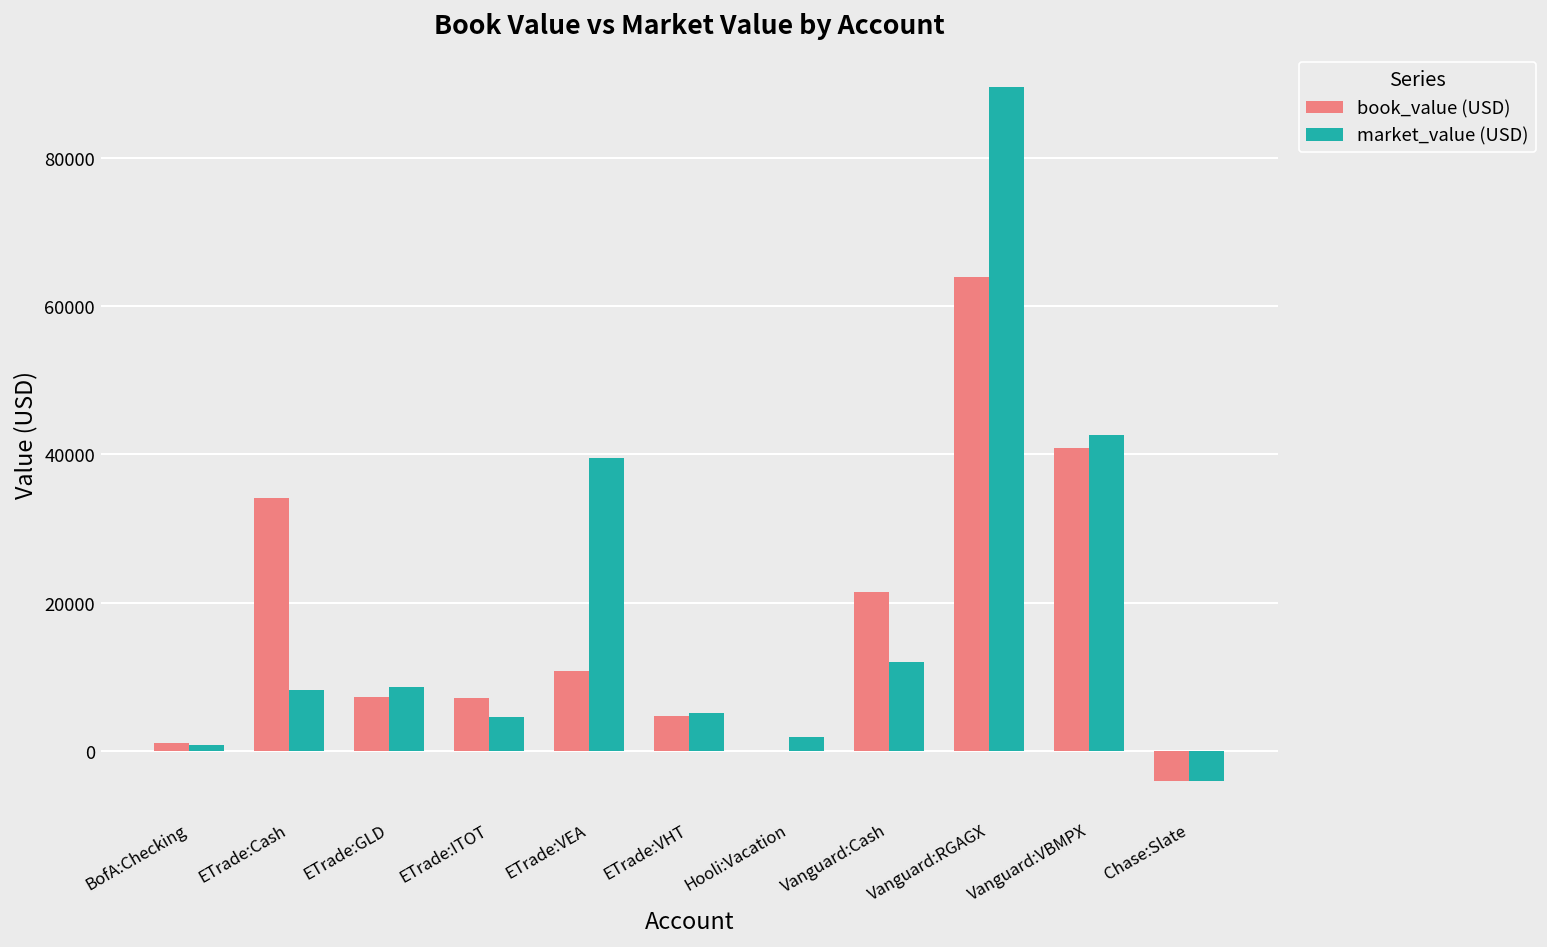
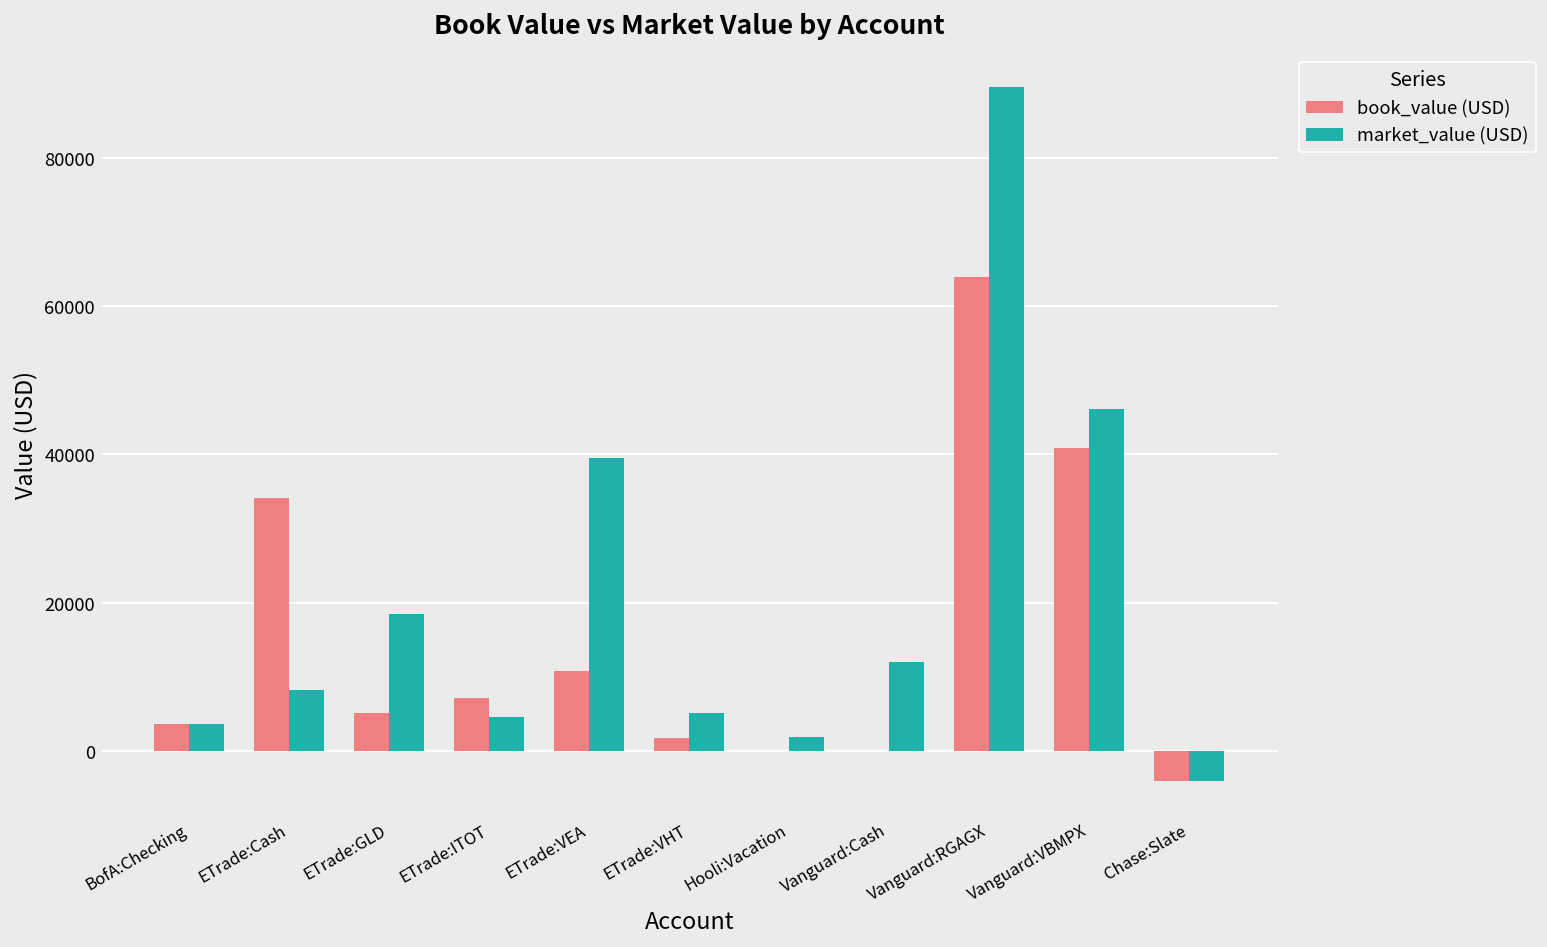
  {
    "book_value (USD)": {
-     "BofA:Checking": 1000,
+     "BofA:Checking": 4000,
      "ETrade:Cash": 34000,
-     "ETrade:GLD": 7000,
+     "ETrade:GLD": 5000,
      "ETrade:ITOT": 7000,
      "ETrade:VEA": 11000,
-     "ETrade:VHT": 5000,
+     "ETrade:VHT": 2000,
      "Hooli:Vacation": 0,
-     "Vanguard:Cash": 22000,
+     "Vanguard:Cash": 0,
      "Vanguard:RGAGX": 64000,
      "Vanguard:VBMPX": 41000,
      "Chase:Slate": -4000
    },
    "market_value (USD)": {
-     "BofA:Checking": 1000,
+     "BofA:Checking": 4000,
      "ETrade:Cash": 8000,
-     "ETrade:GLD": 9000,
+     "ETrade:GLD": 19000,
      "ETrade:ITOT": 5000,
      "ETrade:VEA": 40000,
      "ETrade:VHT": 5000,
      "Hooli:Vacation": 2000,
      "Vanguard:Cash": 12000,
      "Vanguard:RGAGX": 89000,
-     "Vanguard:VBMPX": 43000,
+     "Vanguard:VBMPX": 46000,
      "Chase:Slate": -4000
    }
  }
